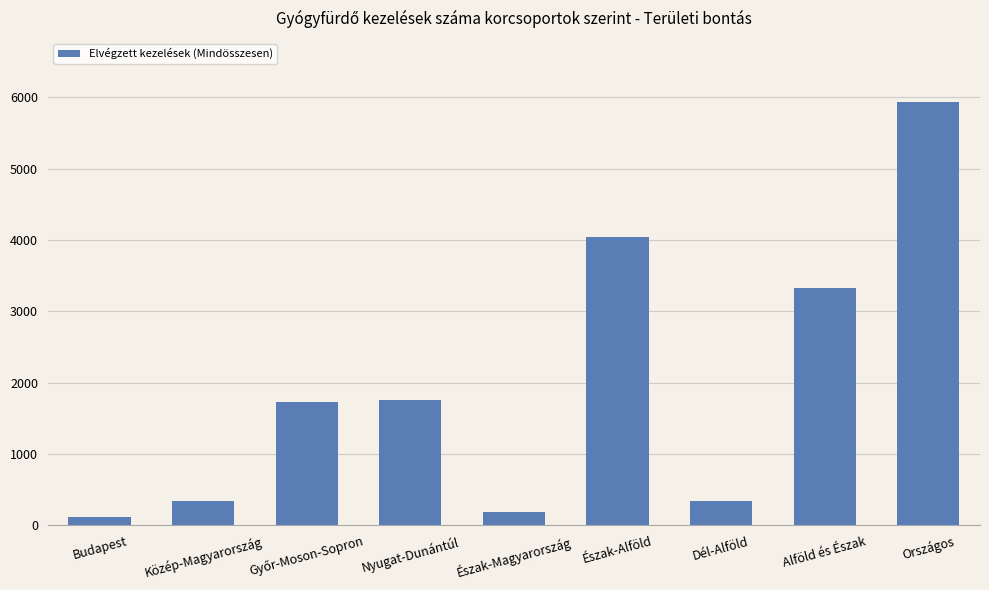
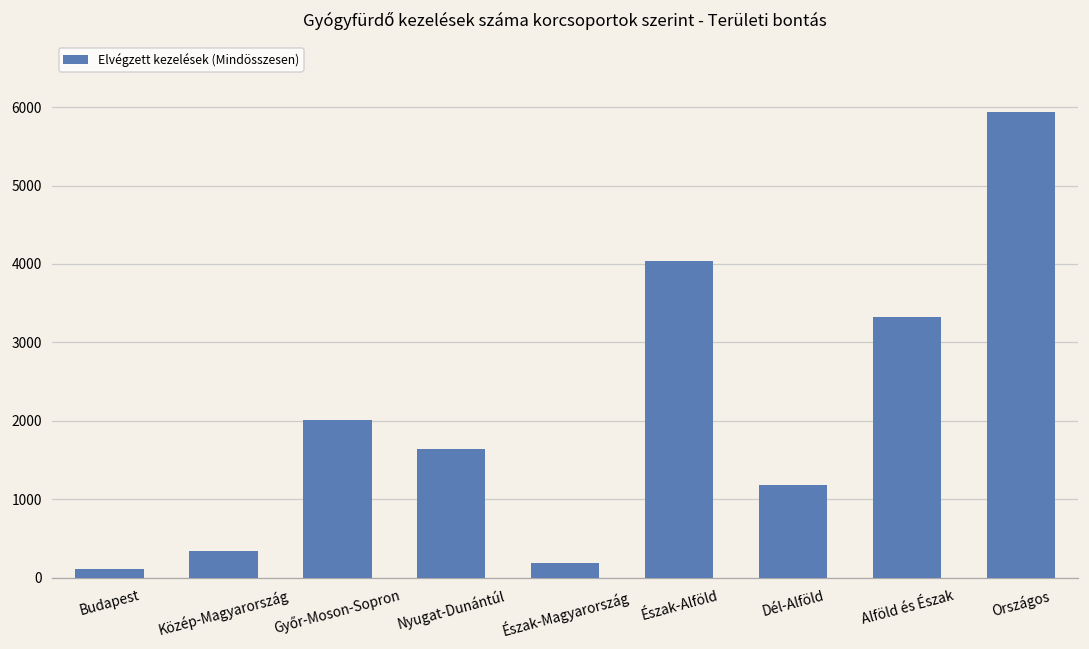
  {
    "Budapest": 100,
    "Közép-Magyarország": 300,
-   "Győr-Moson-Sopron": 1700,
-   "Nyugat-Dunántúl": 1800,
+   "Győr-Moson-Sopron": 2000,
+   "Nyugat-Dunántúl": 1600,
    "Észak-Magyarország": 200,
    "Észak-Alföld": 4000,
-   "Dél-Alföld": 300,
+   "Dél-Alföld": 1200,
    "Alföld és Észak": 3300,
    "Országos": 5900
  }
